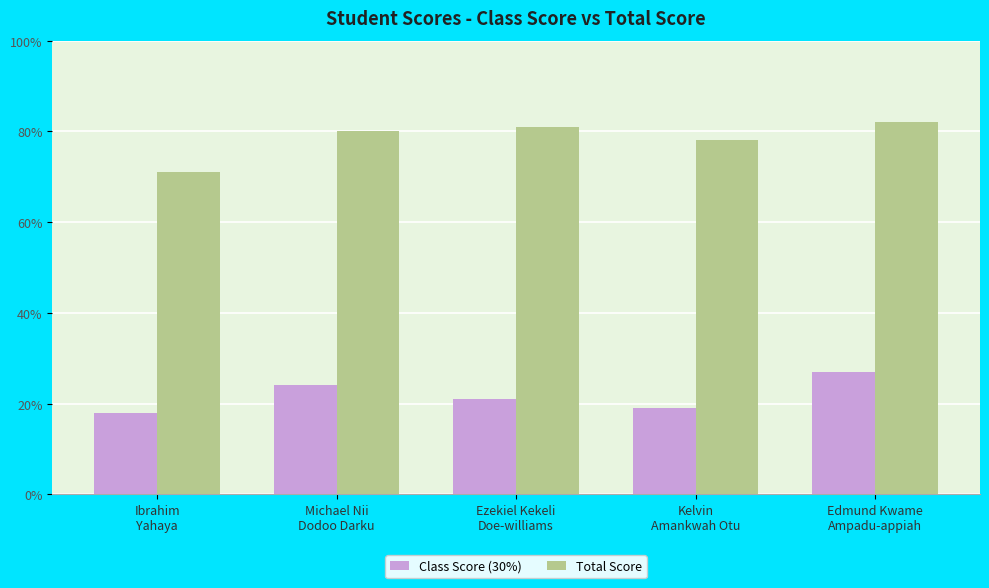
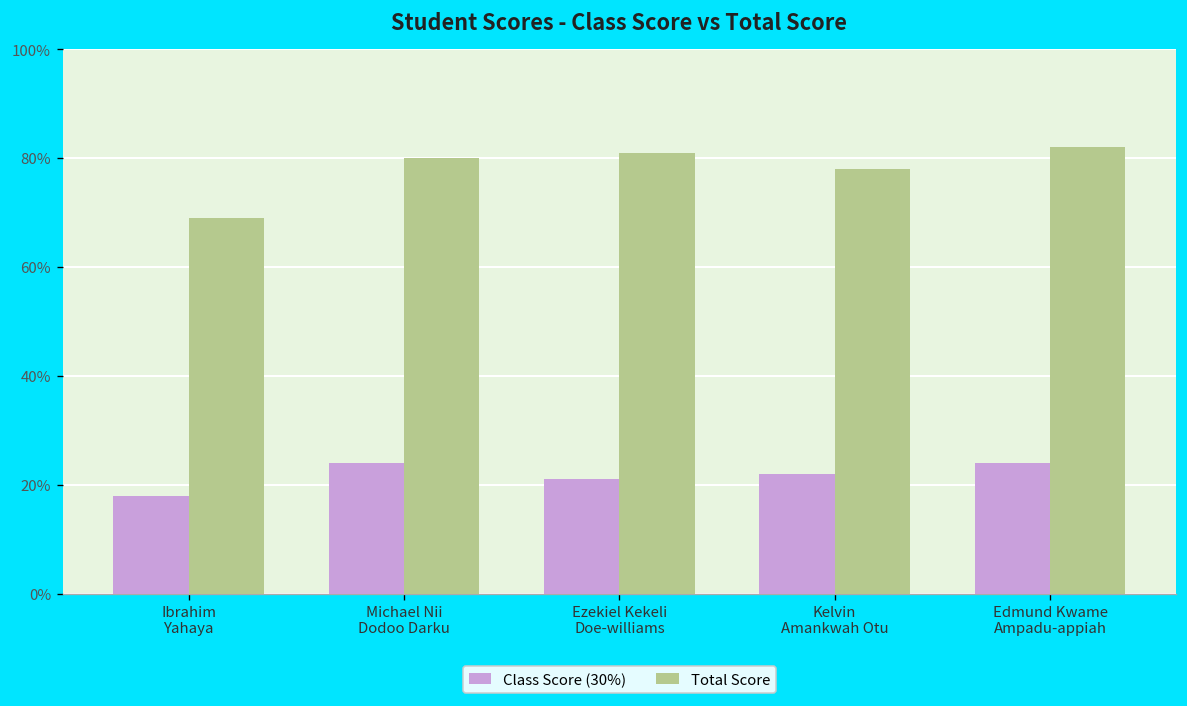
  {
    "Class Score (30%)": {
      "Ibrahim Yahaya": "18%",
      "Michael Nii Dodoo Darku": "24%",
      "Ezekiel Kekeli Doe-williams": "21%",
-     "Kelvin Amankwah Otu": "19%",
-     "Edmund Kwame Ampadu-appiah": "27%"
+     "Kelvin Amankwah Otu": "22%",
+     "Edmund Kwame Ampadu-appiah": "24%"
    },
    "Total Score": {
-     "Ibrahim Yahaya": "71%",
+     "Ibrahim Yahaya": "69%",
      "Michael Nii Dodoo Darku": "80%",
      "Ezekiel Kekeli Doe-williams": "81%",
      "Kelvin Amankwah Otu": "78%",
      "Edmund Kwame Ampadu-appiah": "82%"
    }
  }
